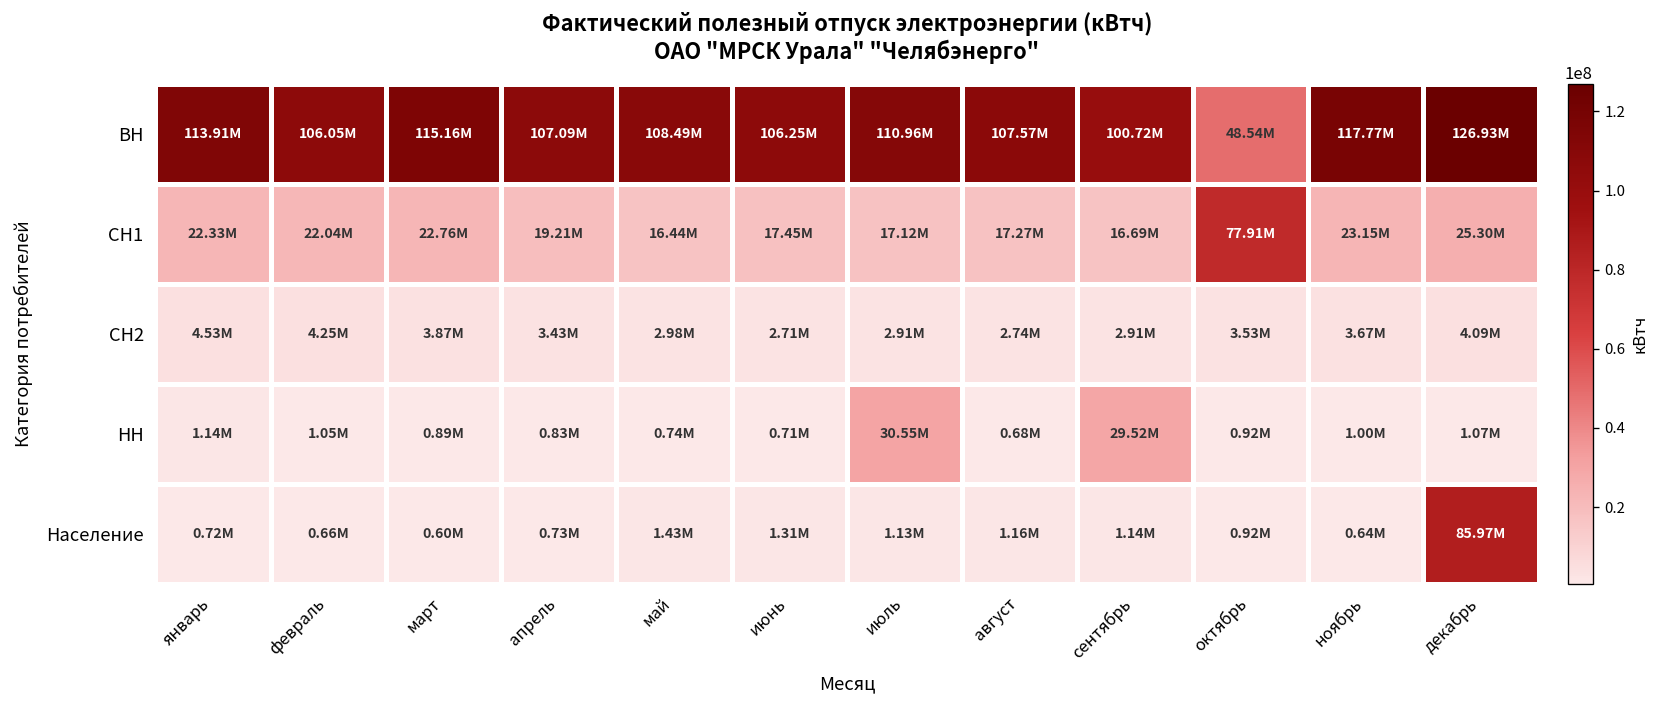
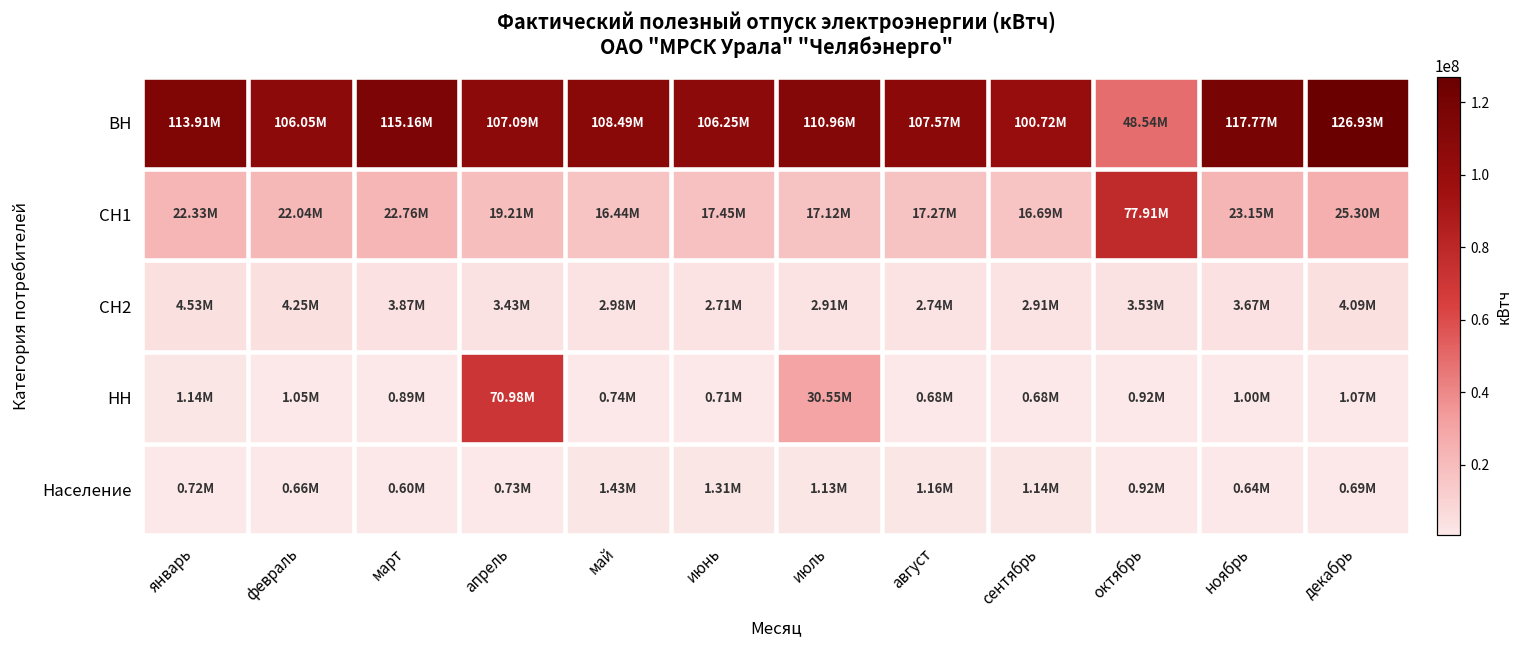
  {
    "ВН": {
      "январь": "113.91M",
      "февраль": "106.05M",
      "март": "115.16M",
      "апрель": "107.09M",
      "май": "108.49M",
      "июнь": "106.25M",
      "июль": "110.96M",
      "август": "107.57M",
      "сентябрь": "100.72M",
      "октябрь": "48.54M",
      "ноябрь": "117.77M",
      "декабрь": "126.93M"
    },
    "СН1": {
      "январь": "22.33M",
      "февраль": "22.04M",
      "март": "22.76M",
      "апрель": "19.21M",
      "май": "16.44M",
      "июнь": "17.45M",
      "июль": "17.12M",
      "август": "17.27M",
      "сентябрь": "16.69M",
      "октябрь": "77.91M",
      "ноябрь": "23.15M",
      "декабрь": "25.30M"
    },
    "СН2": {
      "январь": "4.53M",
      "февраль": "4.25M",
      "март": "3.87M",
      "апрель": "3.43M",
      "май": "2.98M",
      "июнь": "2.71M",
      "июль": "2.91M",
      "август": "2.74M",
      "сентябрь": "2.91M",
      "октябрь": "3.53M",
      "ноябрь": "3.67M",
      "декабрь": "4.09M"
    },
    "НН": {
      "январь": "1.14M",
      "февраль": "1.05M",
      "март": "0.89M",
-     "апрель": "0.83M",
+     "апрель": "70.98M",
      "май": "0.74M",
      "июнь": "0.71M",
      "июль": "30.55M",
      "август": "0.68M",
-     "сентябрь": "29.52M",
+     "сентябрь": "0.68M",
      "октябрь": "0.92M",
      "ноябрь": "1.00M",
      "декабрь": "1.07M"
    },
    "Население": {
      "январь": "0.72M",
      "февраль": "0.66M",
      "март": "0.60M",
      "апрель": "0.73M",
      "май": "1.43M",
      "июнь": "1.31M",
      "июль": "1.13M",
      "август": "1.16M",
      "сентябрь": "1.14M",
      "октябрь": "0.92M",
      "ноябрь": "0.64M",
-     "декабрь": "85.97M"
+     "декабрь": "0.69M"
    }
  }
